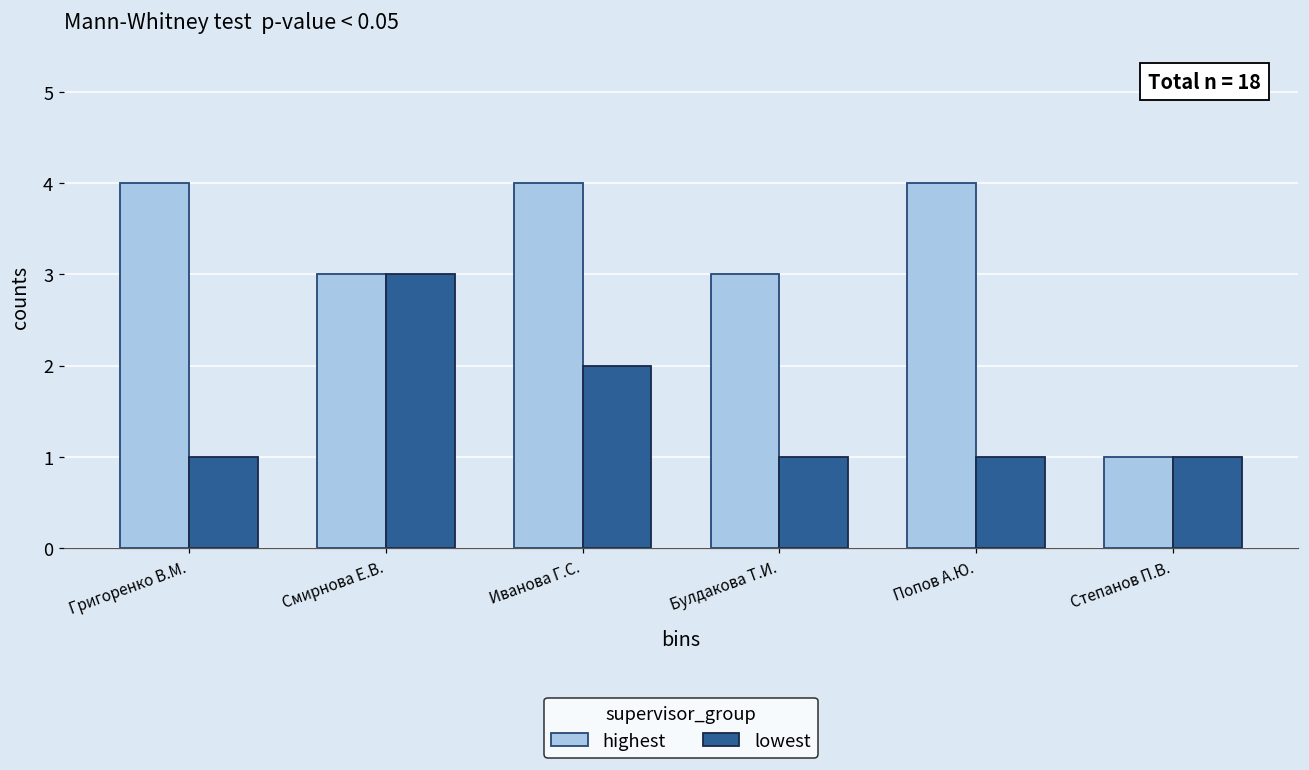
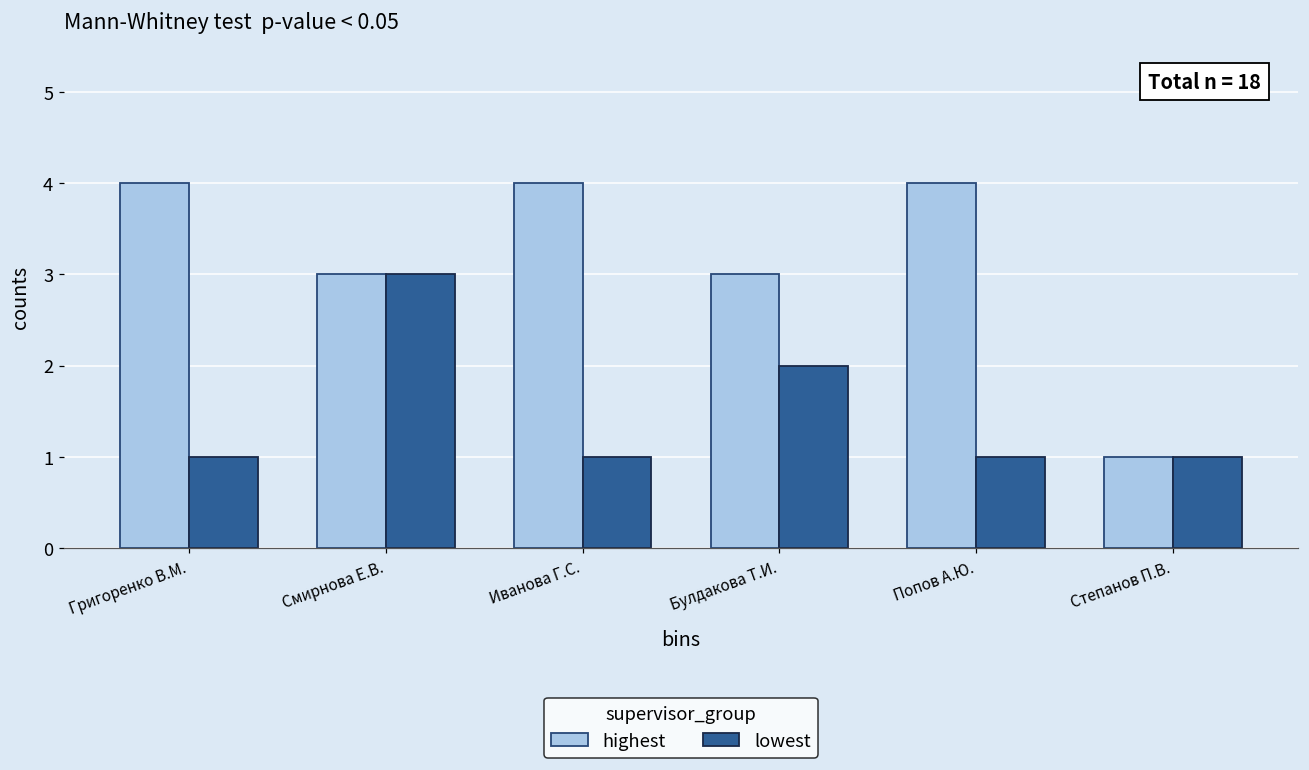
  {
    "highest": {
      "Григоренко В.М.": 4,
      "Смирнова Е.В.": 3,
      "Иванова Г.С.": 4,
      "Булдакова Т.И.": 3,
      "Попов А.Ю.": 4,
      "Степанов П.В.": 1
    },
    "lowest": {
      "Григоренко В.М.": 1,
      "Смирнова Е.В.": 3,
-     "Иванова Г.С.": 2,
-     "Булдакова Т.И.": 1,
+     "Иванова Г.С.": 1,
+     "Булдакова Т.И.": 2,
      "Попов А.Ю.": 1,
      "Степанов П.В.": 1
    }
  }
